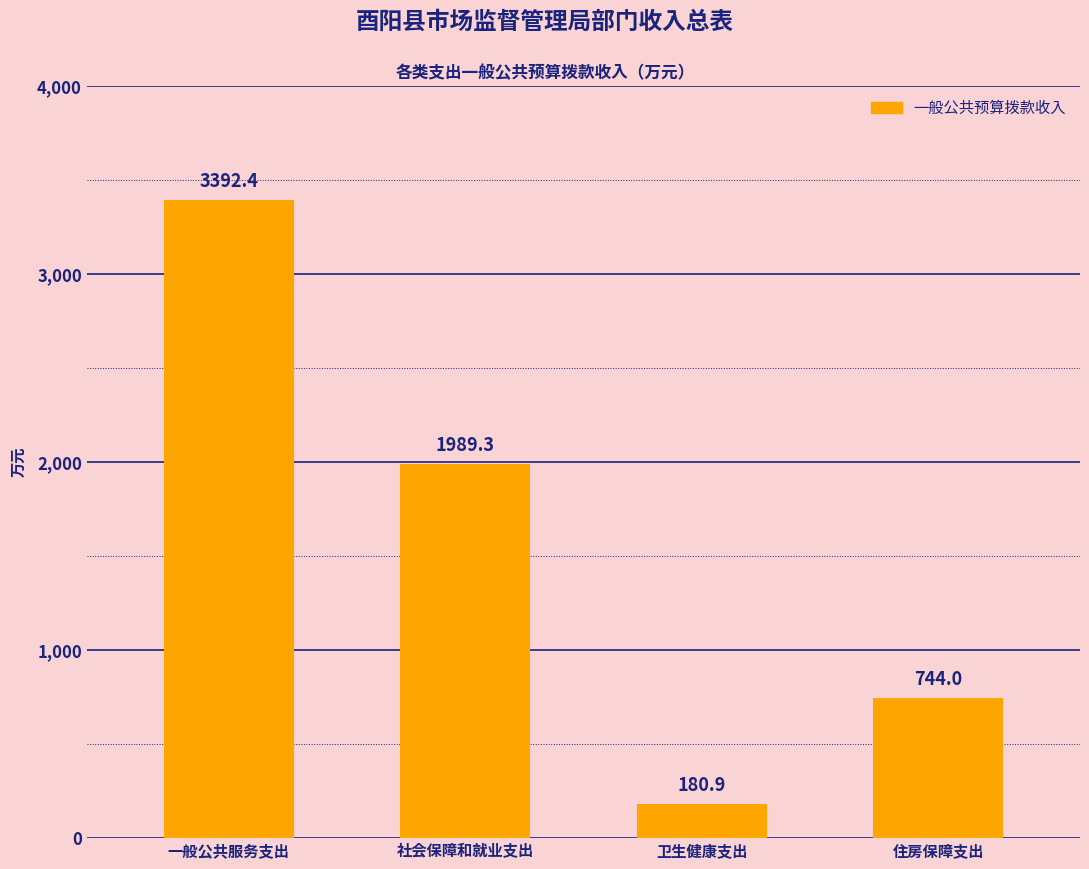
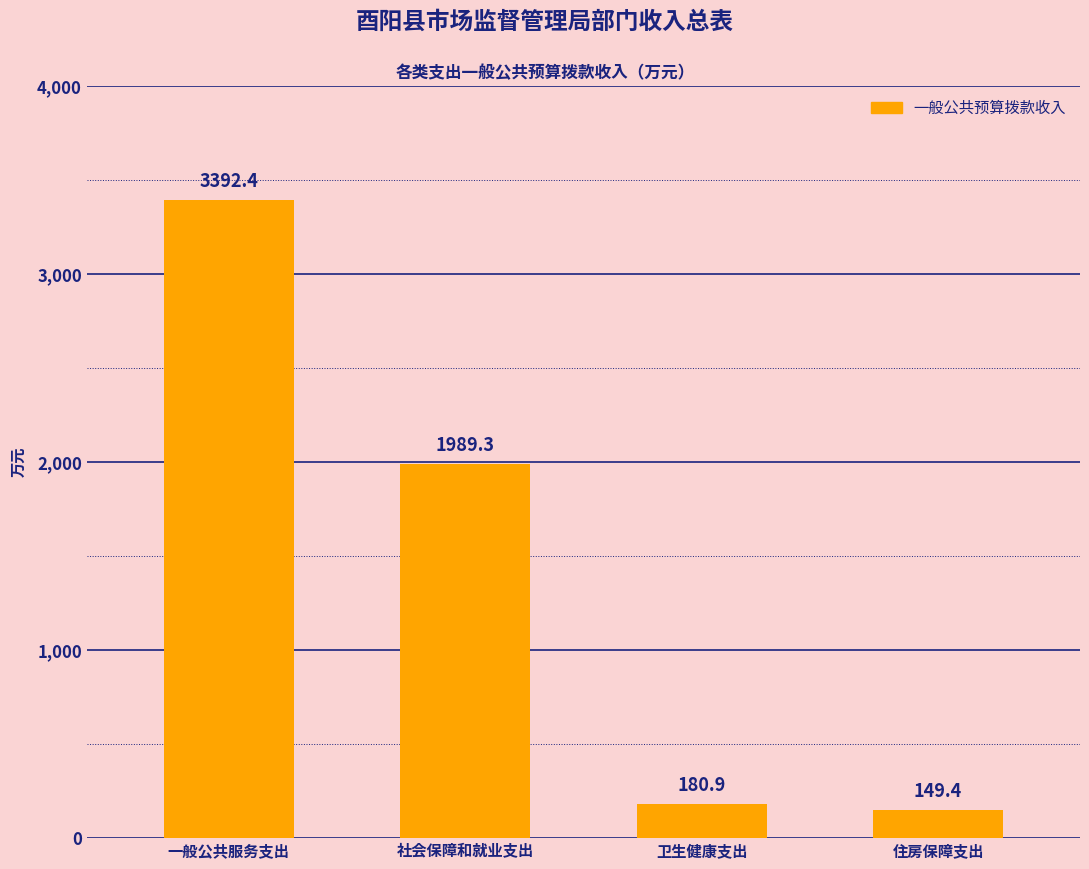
  {
    "一般公共服务支出": 3392.4,
    "社会保障和就业支出": 1989.3,
    "卫生健康支出": 180.9,
-   "住房保障支出": 744.0
+   "住房保障支出": 149.4
  }
